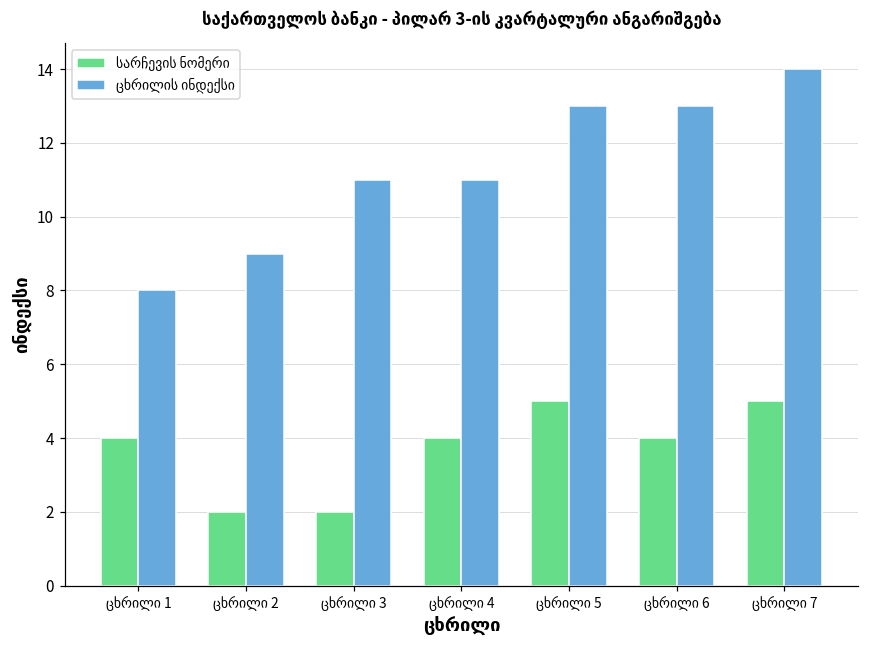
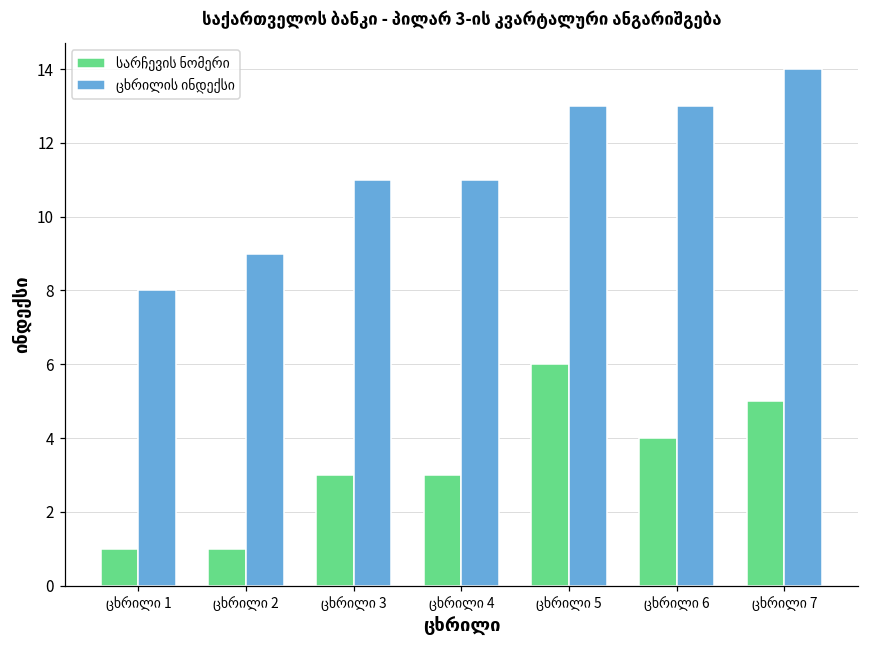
  {
    "სარჩევის ნომერი": {
-     "ცხრილი 1": 4,
-     "ცხრილი 2": 2,
-     "ცხრილი 3": 2,
-     "ცხრილი 4": 4,
-     "ცხრილი 5": 5,
+     "ცხრილი 1": 1,
+     "ცხრილი 2": 1,
+     "ცხრილი 3": 3,
+     "ცხრილი 4": 3,
+     "ცხრილი 5": 6,
      "ცხრილი 6": 4,
      "ცხრილი 7": 5
    },
    "ცხრილის ინდექსი": {
      "ცხრილი 1": 8,
      "ცხრილი 2": 9,
      "ცხრილი 3": 11,
      "ცხრილი 4": 11,
      "ცხრილი 5": 13,
      "ცხრილი 6": 13,
      "ცხრილი 7": 14
    }
  }
